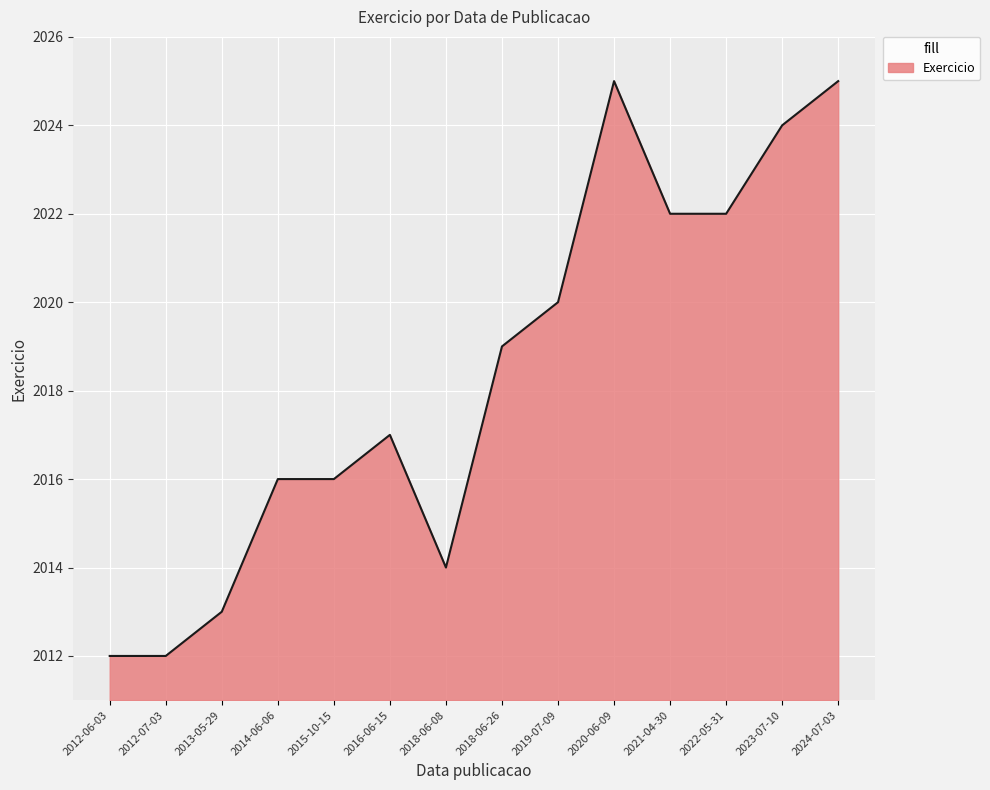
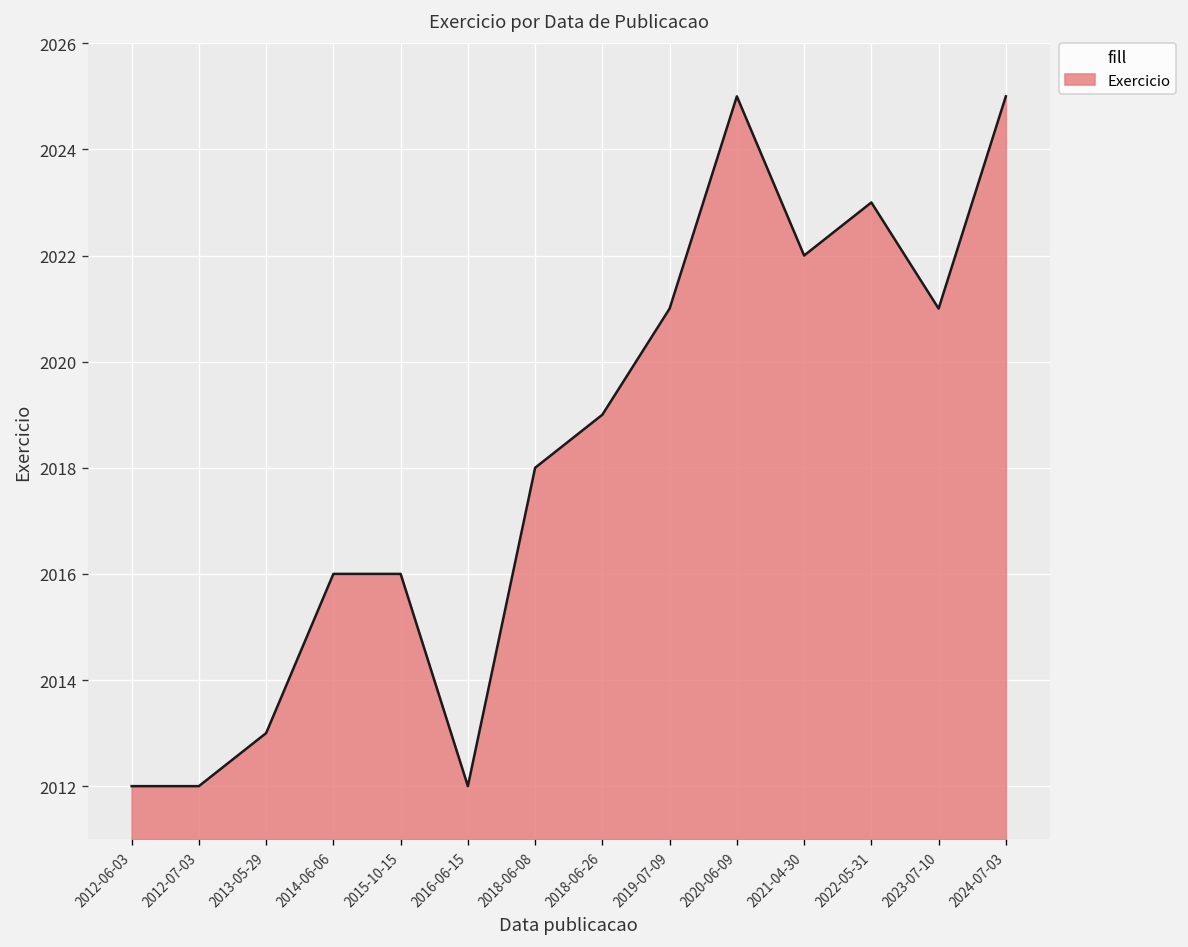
  {
    "2012-06-03": 2012,
    "2012-07-03": 2012,
    "2013-05-29": 2013,
    "2014-06-06": 2016,
    "2015-10-15": 2016,
-   "2016-06-15": 2017,
-   "2018-06-08": 2014,
+   "2016-06-15": 2012,
+   "2018-06-08": 2018,
    "2018-06-26": 2019,
-   "2019-07-09": 2020,
+   "2019-07-09": 2021,
    "2020-06-09": 2025,
    "2021-04-30": 2022,
-   "2022-05-31": 2022,
-   "2023-07-10": 2024,
+   "2022-05-31": 2023,
+   "2023-07-10": 2021,
    "2024-07-03": 2025
  }
